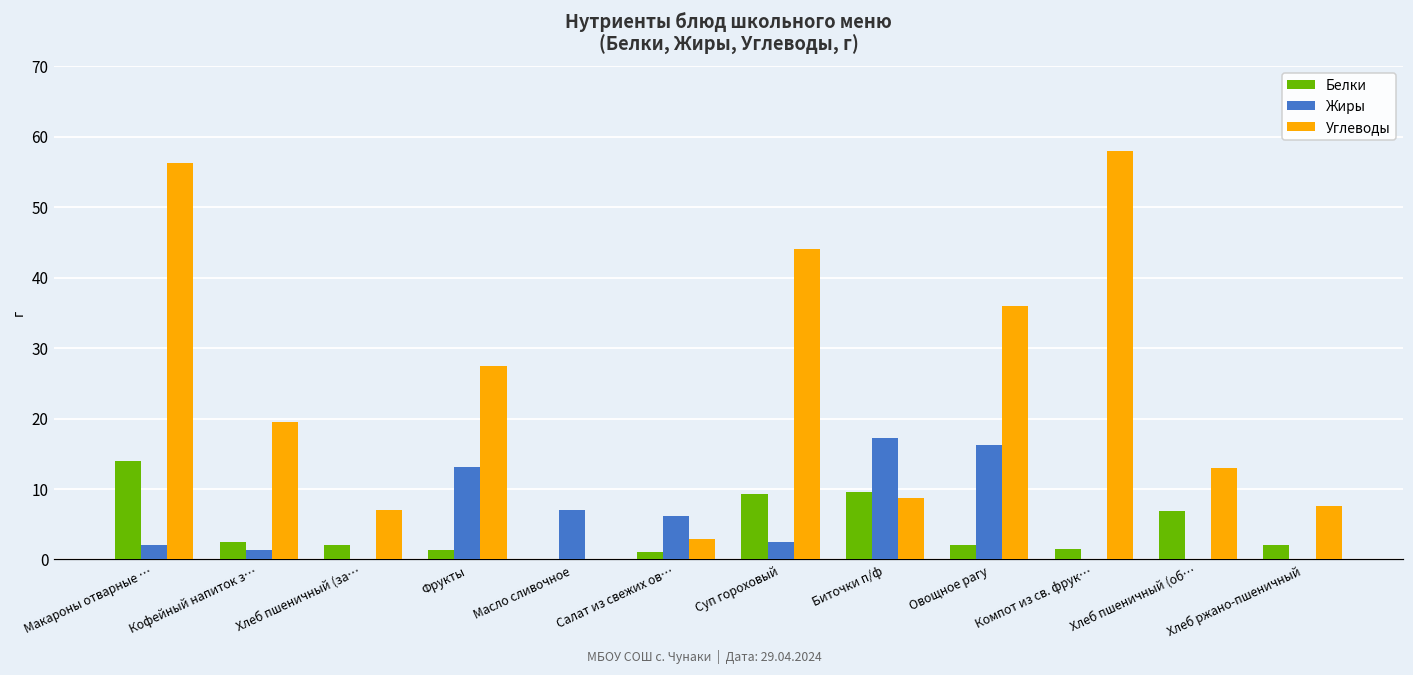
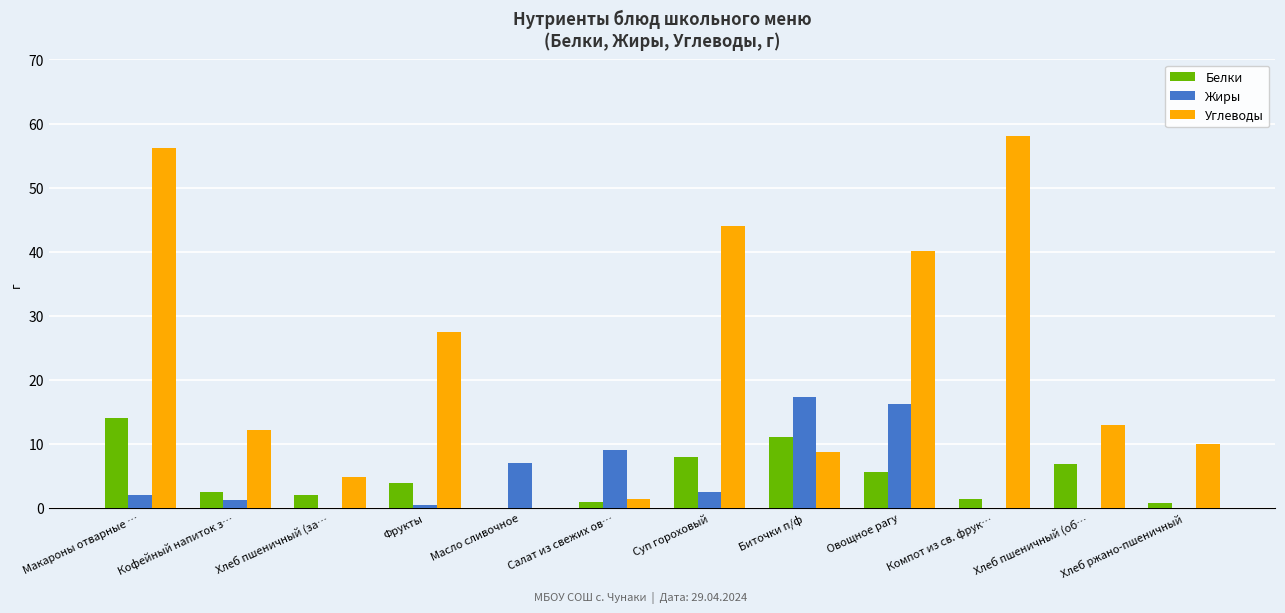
  {
    "Белки": {
      "Макароны отварные …": 14,
      "Кофейный напиток з…": 3,
      "Хлеб пшеничный (за…": 2,
-     "Фрукты": 1,
+     "Фрукты": 4,
      "Масло сливочное": 0,
      "Салат из свежих ов…": 1,
-     "Суп гороховый": 9,
-     "Биточки п/ф": 10,
-     "Овощное рагу": 2,
+     "Суп гороховый": 8,
+     "Биточки п/ф": 11,
+     "Овощное рагу": 6,
      "Компот из св. фрук…": 1,
      "Хлеб пшеничный (об…": 7,
-     "Хлеб ржано-пшеничный": 2
+     "Хлеб ржано-пшеничный": 1
    },
    "Жиры": {
      "Макароны отварные …": 2,
      "Кофейный напиток з…": 1,
      "Хлеб пшеничный (за…": 0,
-     "Фрукты": 13,
+     "Фрукты": 0,
      "Масло сливочное": 7,
-     "Салат из свежих ов…": 6,
+     "Салат из свежих ов…": 9,
      "Суп гороховый": 3,
      "Биточки п/ф": 17,
      "Овощное рагу": 16,
      "Компот из св. фрук…": 0,
      "Хлеб пшеничный (об…": 0,
      "Хлеб ржано-пшеничный": 0
    },
    "Углеводы": {
      "Макароны отварные …": 56,
-     "Кофейный напиток з…": 20,
-     "Хлеб пшеничный (за…": 7,
+     "Кофейный напиток з…": 12,
+     "Хлеб пшеничный (за…": 5,
      "Фрукты": 28,
      "Масло сливочное": 0,
-     "Салат из свежих ов…": 3,
+     "Салат из свежих ов…": 1,
      "Суп гороховый": 44,
      "Биточки п/ф": 9,
-     "Овощное рагу": 36,
+     "Овощное рагу": 40,
      "Компот из св. фрук…": 58,
      "Хлеб пшеничный (об…": 13,
-     "Хлеб ржано-пшеничный": 8
+     "Хлеб ржано-пшеничный": 10
    }
  }
